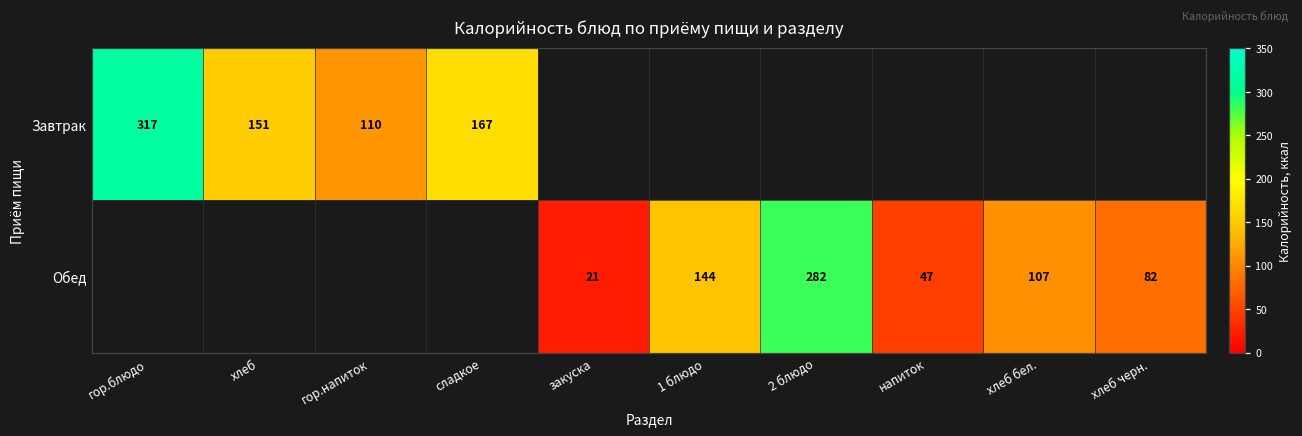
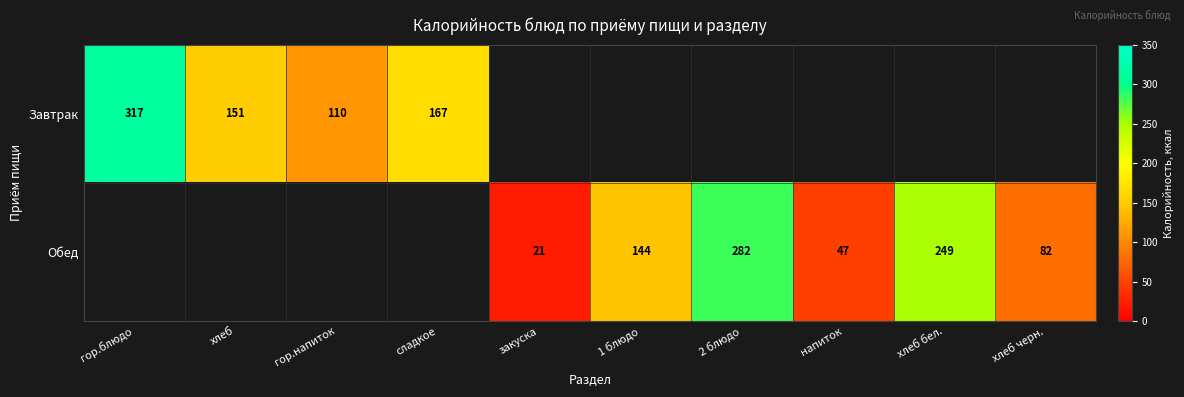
  {
    "Завтрак": {
      "гор.блюдо": 317,
      "хлеб": 151,
      "гор.напиток": 110,
      "сладкое": 167
    },
    "Обед": {
      "закуска": 21,
      "1 блюдо": 144,
      "2 блюдо": 282,
      "напиток": 47,
-     "хлеб бел.": 107,
+     "хлеб бел.": 249,
      "хлеб черн.": 82
    }
  }
